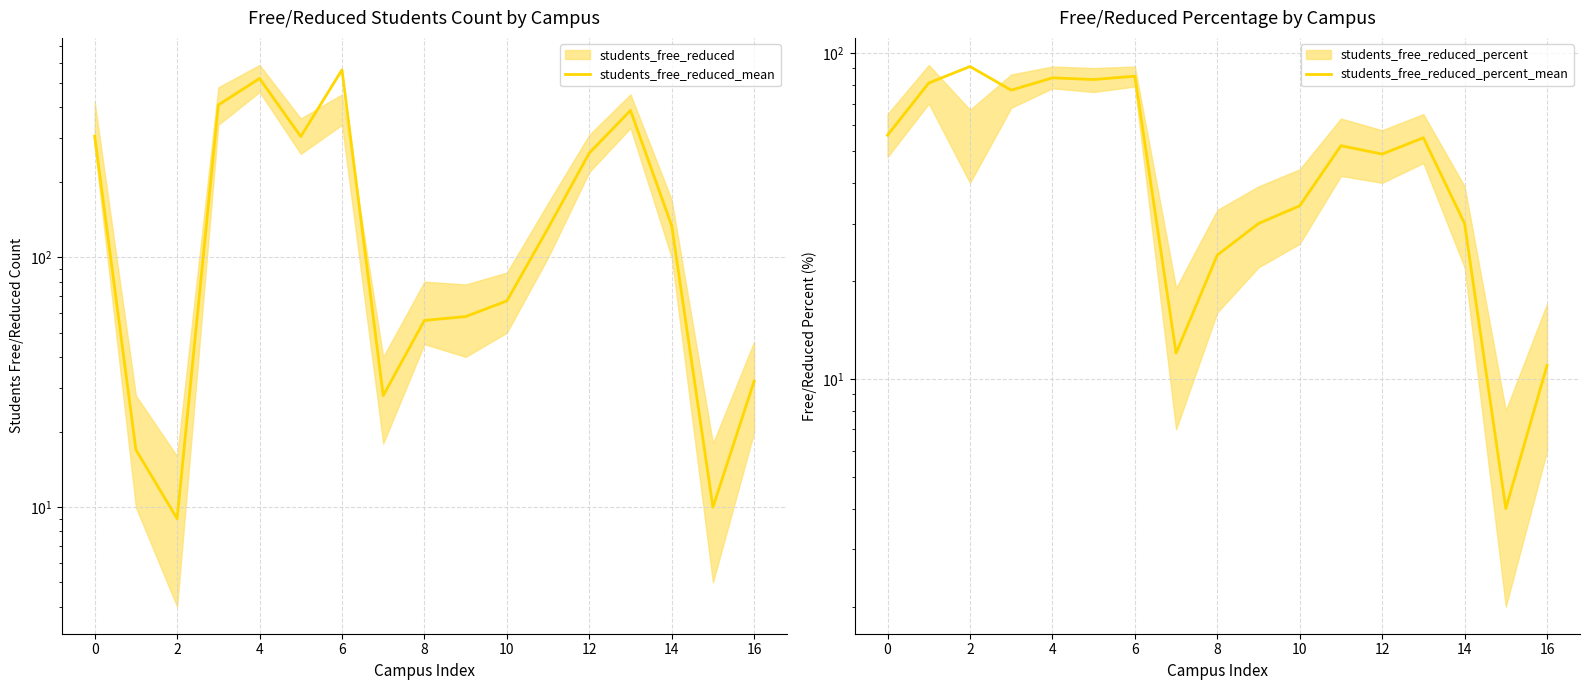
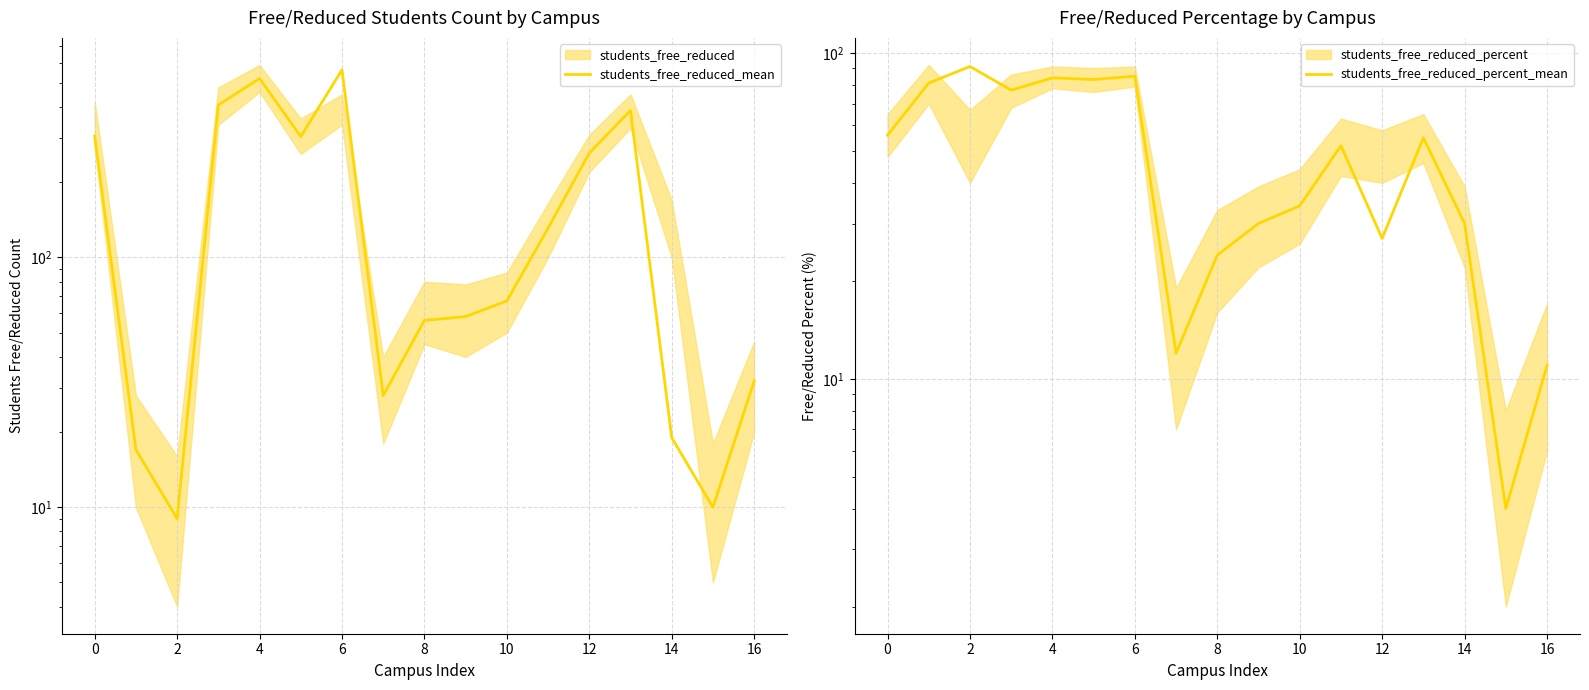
  {
    "Free/Reduced Students Count by Campus": {
      "students_free_reduced_mean": {
        "0": 310,
        "2": 9,
        "4": 520,
        "6": 560,
        "8": 56,
        "10": 67,
        "12": 260,
-       "14": 130,
+       "14": 19,
        "16": 32
      }
    },
    "Free/Reduced Percentage by Campus": {
      "students_free_reduced_percent_mean": {
        "0": 56,
        "2": 91,
        "4": 84,
        "6": 85,
        "8": 24,
        "10": 34,
-       "12": 49,
+       "12": 27,
        "14": 30,
        "16": 11
      }
    }
  }
